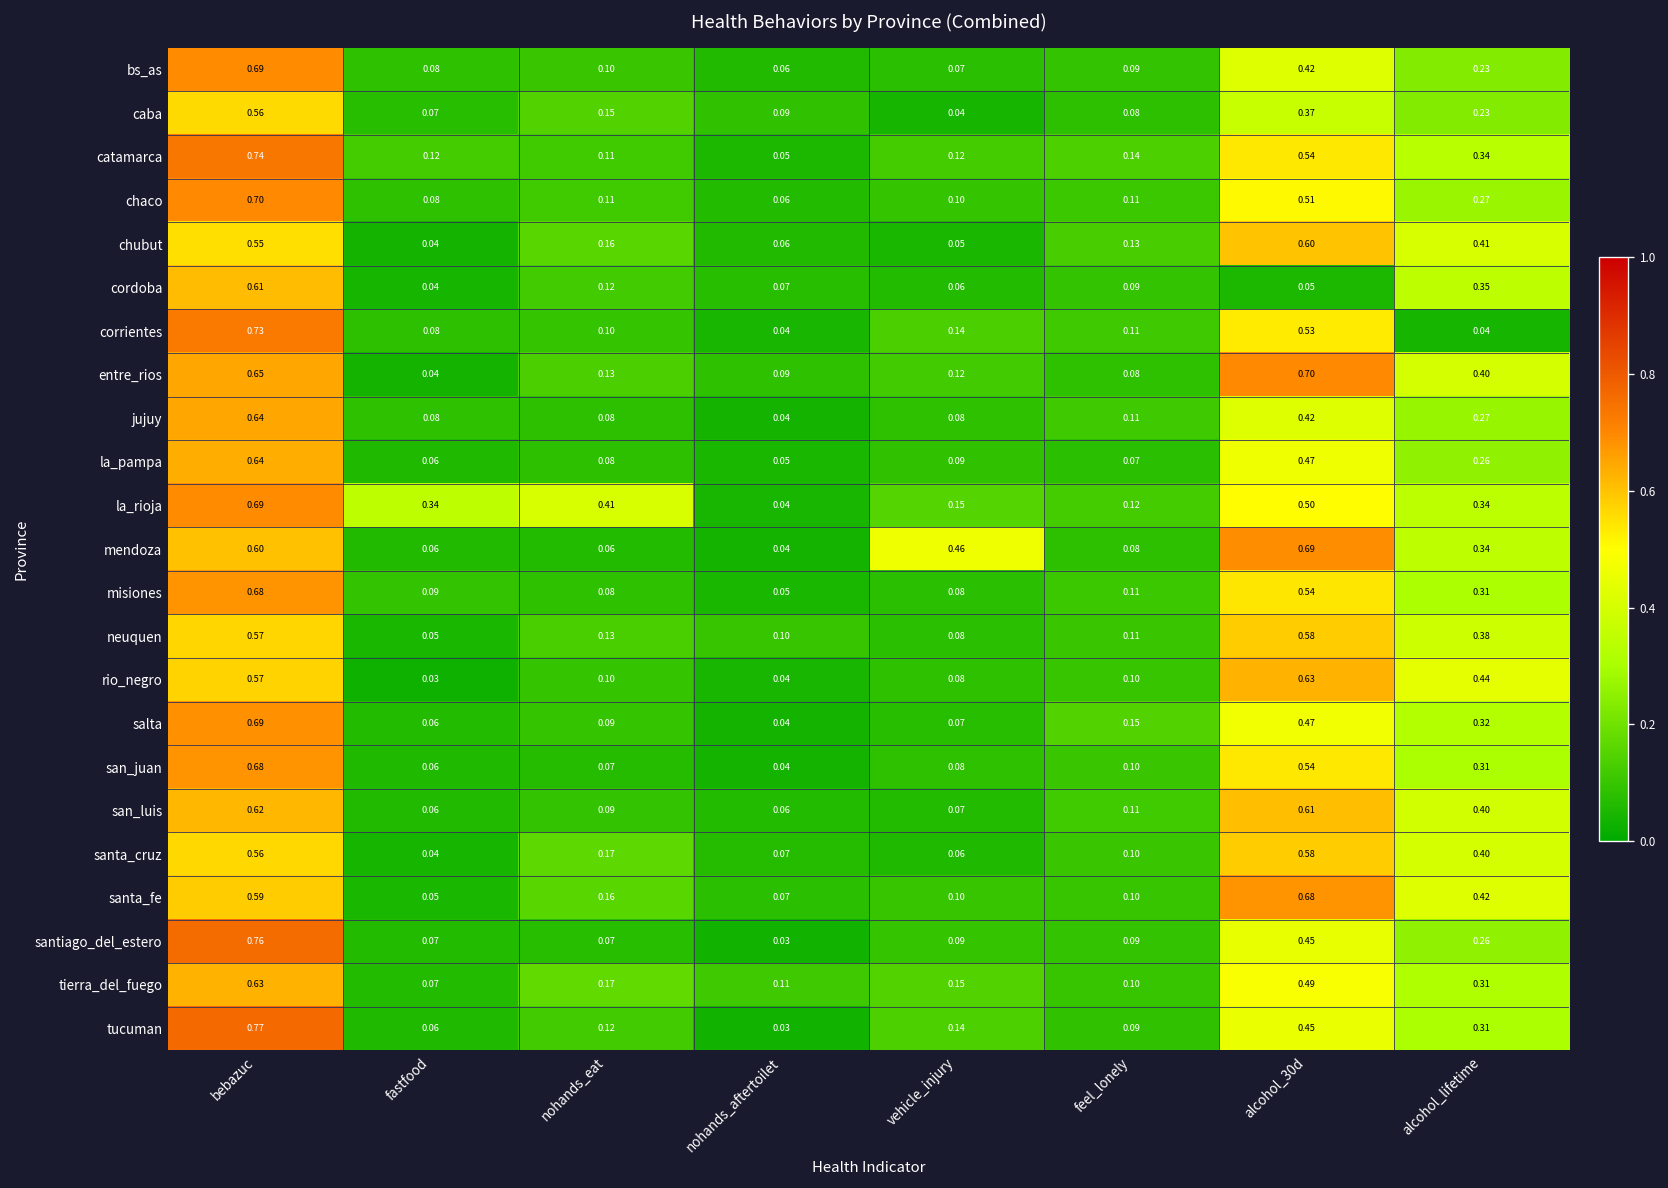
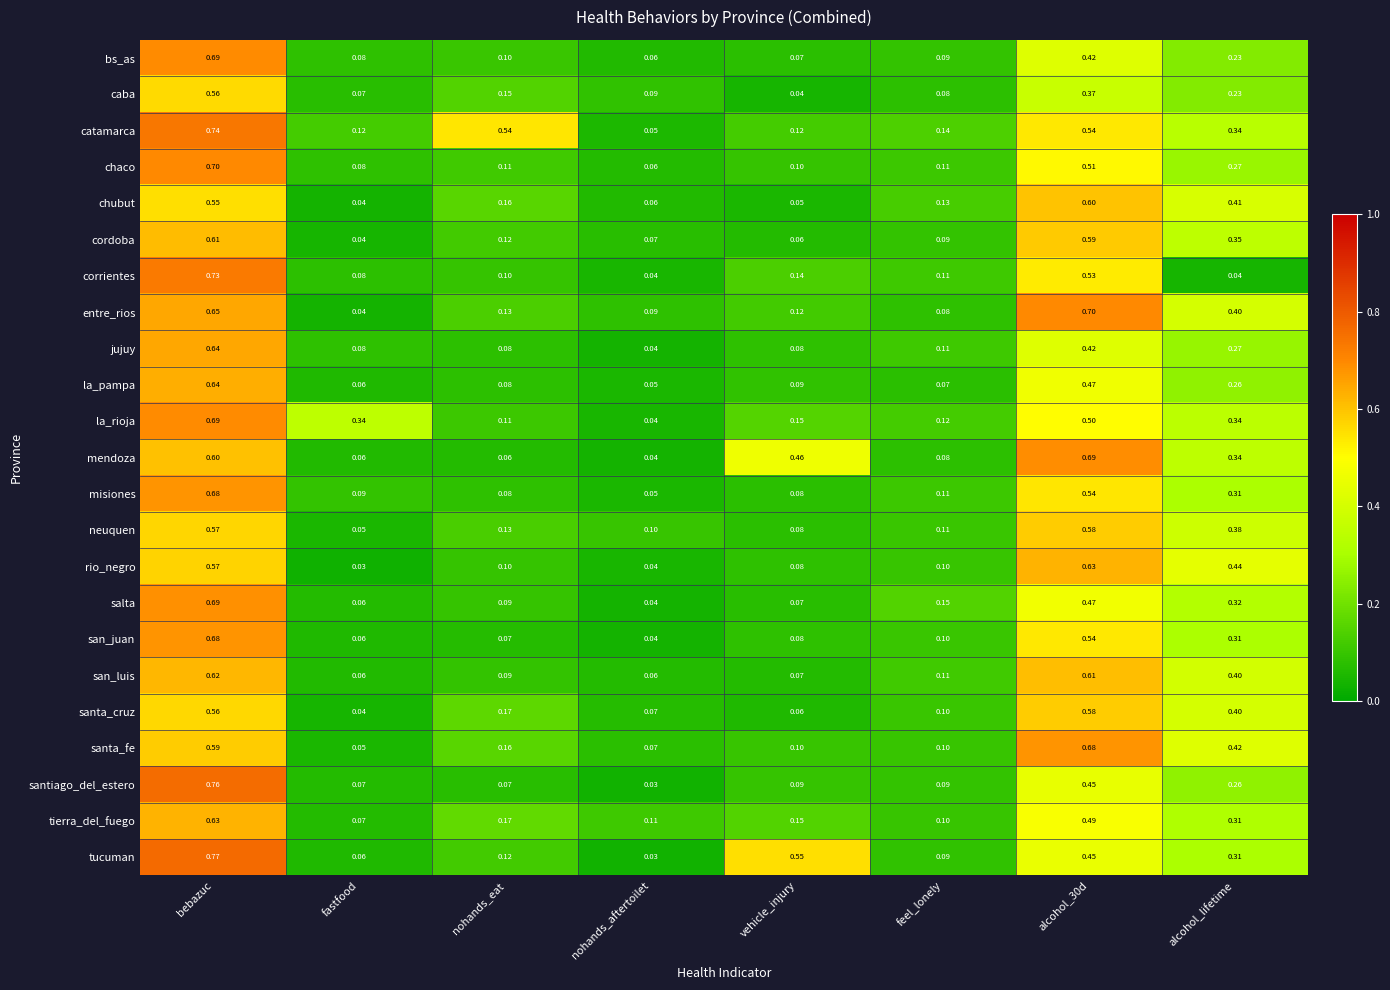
  {
    "bs_as": {
      "bebazuc": 0.69,
      "fastfood": 0.08,
      "nohands_eat": 0.10,
      "nohands_aftertoilet": 0.06,
      "vehicle_injury": 0.07,
      "feel_lonely": 0.09,
      "alcohol_30d": 0.42,
      "alcohol_lifetime": 0.23
    },
    "caba": {
      "bebazuc": 0.56,
      "fastfood": 0.07,
      "nohands_eat": 0.15,
      "nohands_aftertoilet": 0.09,
      "vehicle_injury": 0.04,
      "feel_lonely": 0.08,
      "alcohol_30d": 0.37,
      "alcohol_lifetime": 0.23
    },
    "catamarca": {
      "bebazuc": 0.74,
      "fastfood": 0.12,
-     "nohands_eat": 0.11,
+     "nohands_eat": 0.54,
      "nohands_aftertoilet": 0.05,
      "vehicle_injury": 0.12,
      "feel_lonely": 0.14,
      "alcohol_30d": 0.54,
      "alcohol_lifetime": 0.34
    },
    "chaco": {
      "bebazuc": 0.70,
      "fastfood": 0.08,
      "nohands_eat": 0.11,
      "nohands_aftertoilet": 0.06,
      "vehicle_injury": 0.10,
      "feel_lonely": 0.11,
      "alcohol_30d": 0.51,
      "alcohol_lifetime": 0.27
    },
    "chubut": {
      "bebazuc": 0.55,
      "fastfood": 0.04,
      "nohands_eat": 0.16,
      "nohands_aftertoilet": 0.06,
      "vehicle_injury": 0.05,
      "feel_lonely": 0.13,
      "alcohol_30d": 0.60,
      "alcohol_lifetime": 0.41
    },
    "cordoba": {
      "bebazuc": 0.61,
      "fastfood": 0.04,
      "nohands_eat": 0.12,
      "nohands_aftertoilet": 0.07,
      "vehicle_injury": 0.06,
      "feel_lonely": 0.09,
-     "alcohol_30d": 0.05,
+     "alcohol_30d": 0.59,
      "alcohol_lifetime": 0.35
    },
    "corrientes": {
      "bebazuc": 0.73,
      "fastfood": 0.08,
      "nohands_eat": 0.10,
      "nohands_aftertoilet": 0.04,
      "vehicle_injury": 0.14,
      "feel_lonely": 0.11,
      "alcohol_30d": 0.53,
      "alcohol_lifetime": 0.04
    },
    "entre_rios": {
      "bebazuc": 0.65,
      "fastfood": 0.04,
      "nohands_eat": 0.13,
      "nohands_aftertoilet": 0.09,
      "vehicle_injury": 0.12,
      "feel_lonely": 0.08,
      "alcohol_30d": 0.70,
      "alcohol_lifetime": 0.40
    },
    "jujuy": {
      "bebazuc": 0.64,
      "fastfood": 0.08,
      "nohands_eat": 0.08,
      "nohands_aftertoilet": 0.04,
      "vehicle_injury": 0.08,
      "feel_lonely": 0.11,
      "alcohol_30d": 0.42,
      "alcohol_lifetime": 0.27
    },
    "la_pampa": {
      "bebazuc": 0.64,
      "fastfood": 0.06,
      "nohands_eat": 0.08,
      "nohands_aftertoilet": 0.05,
      "vehicle_injury": 0.09,
      "feel_lonely": 0.07,
      "alcohol_30d": 0.47,
      "alcohol_lifetime": 0.26
    },
    "la_rioja": {
      "bebazuc": 0.69,
      "fastfood": 0.34,
-     "nohands_eat": 0.41,
+     "nohands_eat": 0.11,
      "nohands_aftertoilet": 0.04,
      "vehicle_injury": 0.15,
      "feel_lonely": 0.12,
      "alcohol_30d": 0.50,
      "alcohol_lifetime": 0.34
    },
    "mendoza": {
      "bebazuc": 0.60,
      "fastfood": 0.06,
      "nohands_eat": 0.06,
      "nohands_aftertoilet": 0.04,
      "vehicle_injury": 0.46,
      "feel_lonely": 0.08,
      "alcohol_30d": 0.69,
      "alcohol_lifetime": 0.34
    },
    "misiones": {
      "bebazuc": 0.68,
      "fastfood": 0.09,
      "nohands_eat": 0.08,
      "nohands_aftertoilet": 0.05,
      "vehicle_injury": 0.08,
      "feel_lonely": 0.11,
      "alcohol_30d": 0.54,
      "alcohol_lifetime": 0.31
    },
    "neuquen": {
      "bebazuc": 0.57,
      "fastfood": 0.05,
      "nohands_eat": 0.13,
      "nohands_aftertoilet": 0.10,
      "vehicle_injury": 0.08,
      "feel_lonely": 0.11,
      "alcohol_30d": 0.58,
      "alcohol_lifetime": 0.38
    },
    "rio_negro": {
      "bebazuc": 0.57,
      "fastfood": 0.03,
      "nohands_eat": 0.10,
      "nohands_aftertoilet": 0.04,
      "vehicle_injury": 0.08,
      "feel_lonely": 0.10,
      "alcohol_30d": 0.63,
      "alcohol_lifetime": 0.44
    },
    "salta": {
      "bebazuc": 0.69,
      "fastfood": 0.06,
      "nohands_eat": 0.09,
      "nohands_aftertoilet": 0.04,
      "vehicle_injury": 0.07,
      "feel_lonely": 0.15,
      "alcohol_30d": 0.47,
      "alcohol_lifetime": 0.32
    },
    "san_juan": {
      "bebazuc": 0.68,
      "fastfood": 0.06,
      "nohands_eat": 0.07,
      "nohands_aftertoilet": 0.04,
      "vehicle_injury": 0.08,
      "feel_lonely": 0.10,
      "alcohol_30d": 0.54,
      "alcohol_lifetime": 0.31
    },
    "san_luis": {
      "bebazuc": 0.62,
      "fastfood": 0.06,
      "nohands_eat": 0.09,
      "nohands_aftertoilet": 0.06,
      "vehicle_injury": 0.07,
      "feel_lonely": 0.11,
      "alcohol_30d": 0.61,
      "alcohol_lifetime": 0.40
    },
    "santa_cruz": {
      "bebazuc": 0.56,
      "fastfood": 0.04,
      "nohands_eat": 0.17,
      "nohands_aftertoilet": 0.07,
      "vehicle_injury": 0.06,
      "feel_lonely": 0.10,
      "alcohol_30d": 0.58,
      "alcohol_lifetime": 0.40
    },
    "santa_fe": {
      "bebazuc": 0.59,
      "fastfood": 0.05,
      "nohands_eat": 0.16,
      "nohands_aftertoilet": 0.07,
      "vehicle_injury": 0.10,
      "feel_lonely": 0.10,
      "alcohol_30d": 0.68,
      "alcohol_lifetime": 0.42
    },
    "santiago_del_estero": {
      "bebazuc": 0.76,
      "fastfood": 0.07,
      "nohands_eat": 0.07,
      "nohands_aftertoilet": 0.03,
      "vehicle_injury": 0.09,
      "feel_lonely": 0.09,
      "alcohol_30d": 0.45,
      "alcohol_lifetime": 0.26
    },
    "tierra_del_fuego": {
      "bebazuc": 0.63,
      "fastfood": 0.07,
      "nohands_eat": 0.17,
      "nohands_aftertoilet": 0.11,
      "vehicle_injury": 0.15,
      "feel_lonely": 0.10,
      "alcohol_30d": 0.49,
      "alcohol_lifetime": 0.31
    },
    "tucuman": {
      "bebazuc": 0.77,
      "fastfood": 0.06,
      "nohands_eat": 0.12,
      "nohands_aftertoilet": 0.03,
-     "vehicle_injury": 0.14,
+     "vehicle_injury": 0.55,
      "feel_lonely": 0.09,
      "alcohol_30d": 0.45,
      "alcohol_lifetime": 0.31
    }
  }
